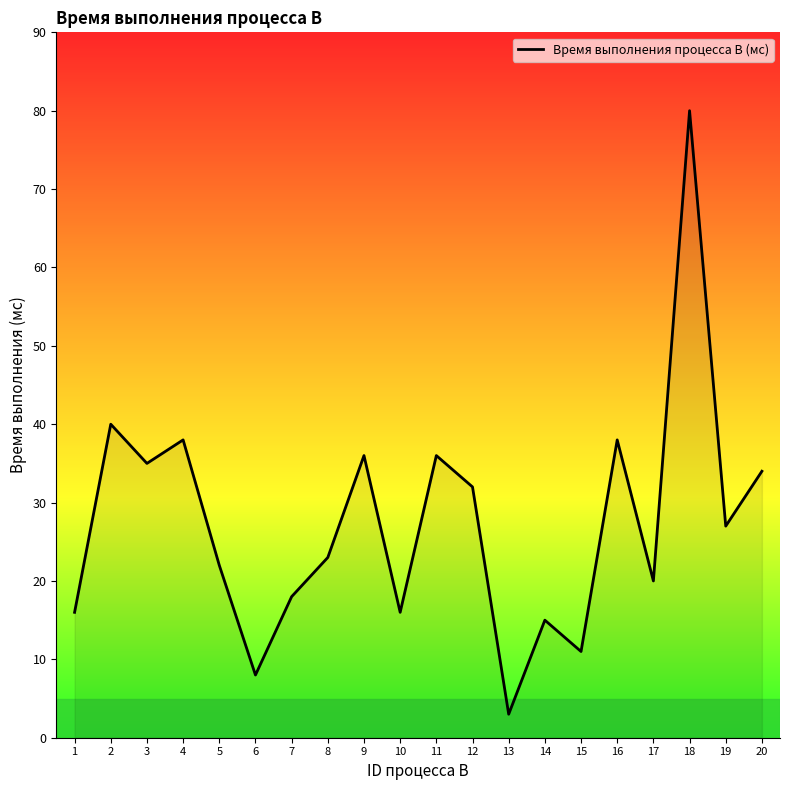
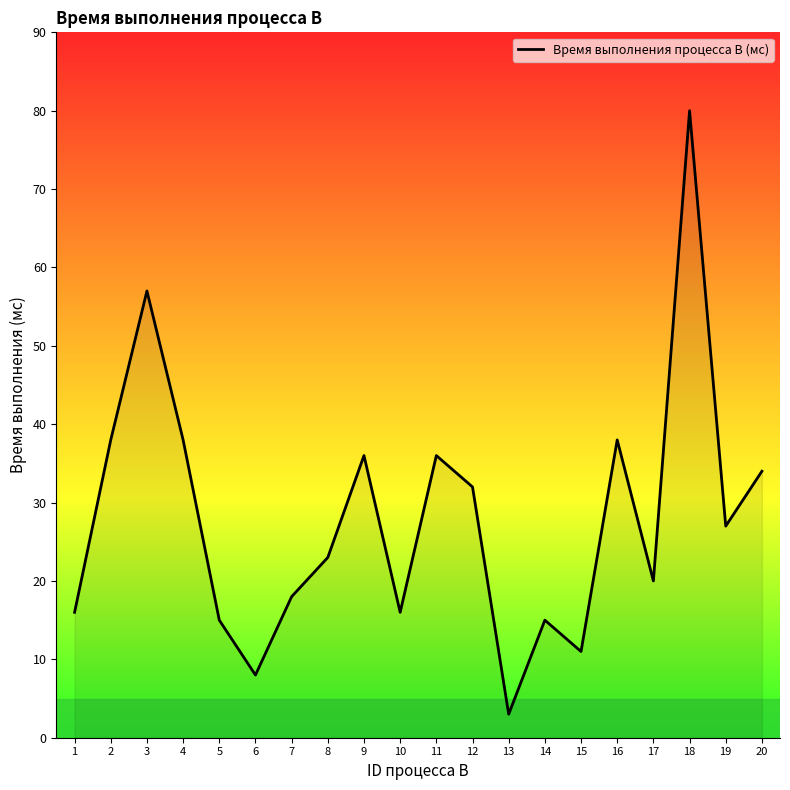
  {
    "1": 16,
-   "2": 40,
-   "3": 35,
+   "2": 38,
+   "3": 57,
    "4": 38,
-   "5": 22,
+   "5": 15,
    "6": 8,
    "7": 18,
    "8": 23,
    "9": 36,
    "10": 16,
    "11": 36,
    "12": 32,
    "14": 15,
    "15": 11,
    "16": 38,
    "17": 20,
    "18": 80,
    "19": 27,
    "20": 34
  }
